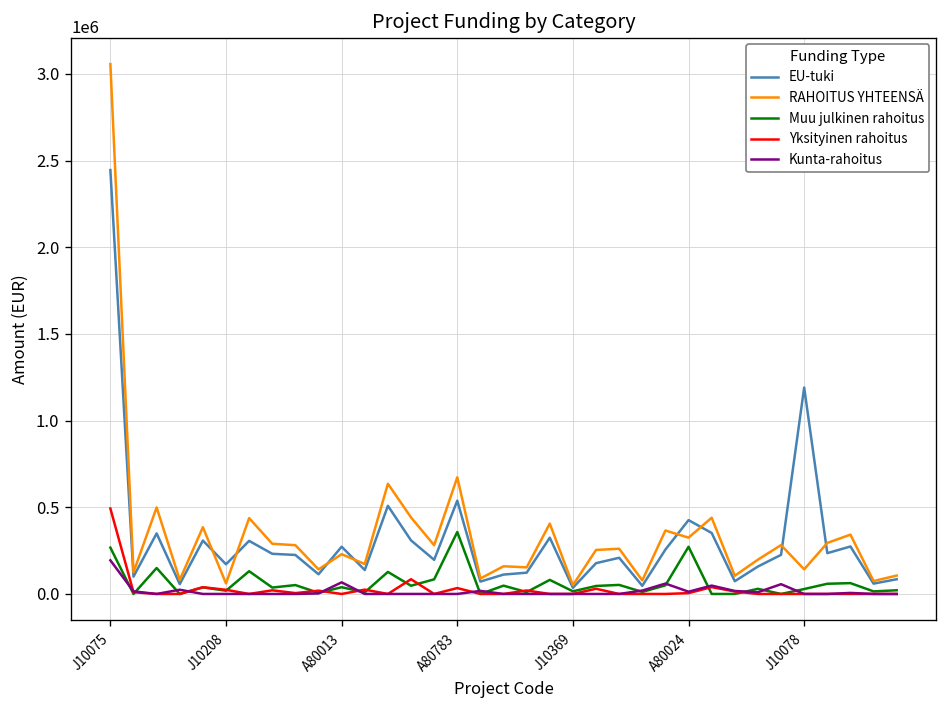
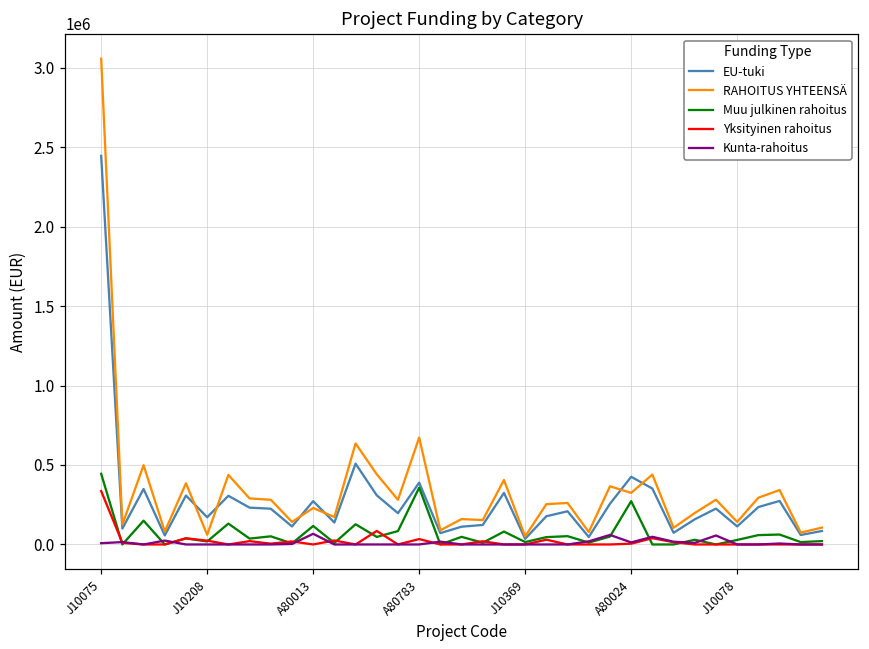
  {
    "EU-tuki": {
      "J10075": 2440000,
      "J10208": 170000,
      "A80013": 270000,
-     "A80783": 540000,
+     "A80783": 390000,
      "A80024": 430000,
-     "J10078": 1190000
+     "J10078": 110000
    },
    "RAHOITUS YHTEENSÄ": {
      "J10075": 3060000,
      "J10208": 60000,
      "A80013": 230000,
      "A80783": 670000,
      "A80024": 320000,
      "J10078": 140000
    },
    "Muu julkinen rahoitus": {
-     "J10075": 270000,
-     "A80013": 40000,
+     "J10075": 440000,
+     "A80013": 120000,
      "A80783": 360000,
      "A80024": 270000,
      "J10078": 30000
    },
    "Yksityinen rahoitus": {
-     "J10075": 490000,
+     "J10075": 340000,
      "A80013": 0,
      "A80783": 30000
    },
    "Kunta-rahoitus": {
-     "J10075": 190000,
+     "J10075": 10000,
      "J10208": 0,
      "A80013": 70000,
      "A80783": 0
    }
  }
